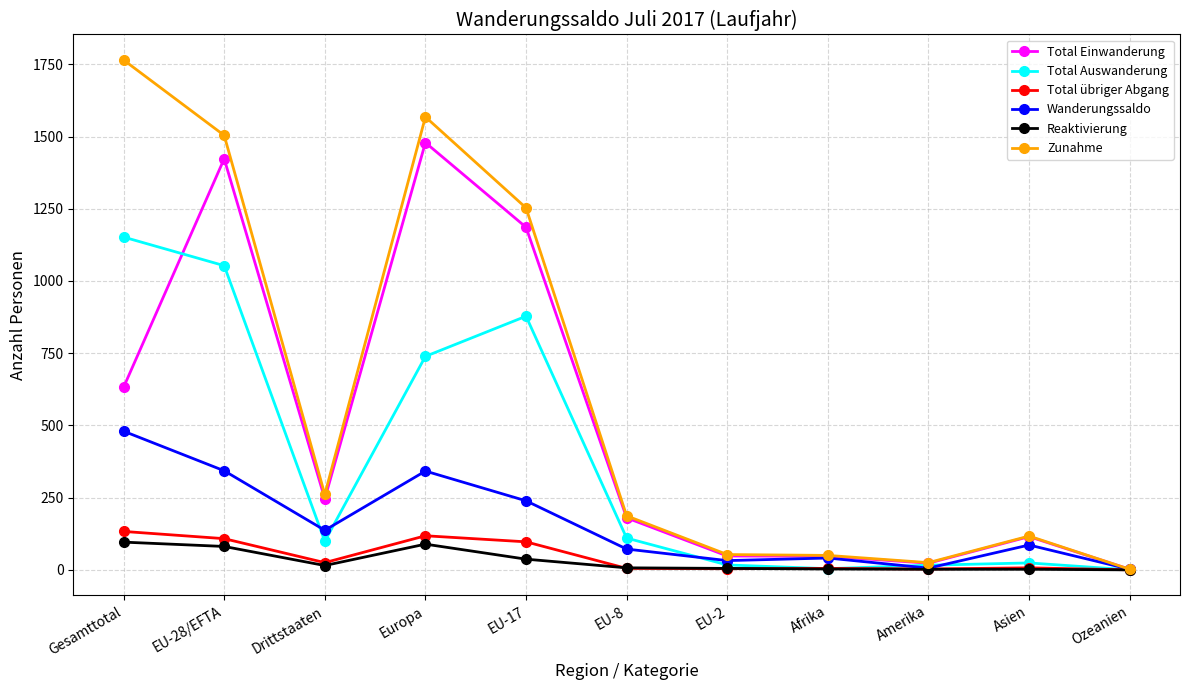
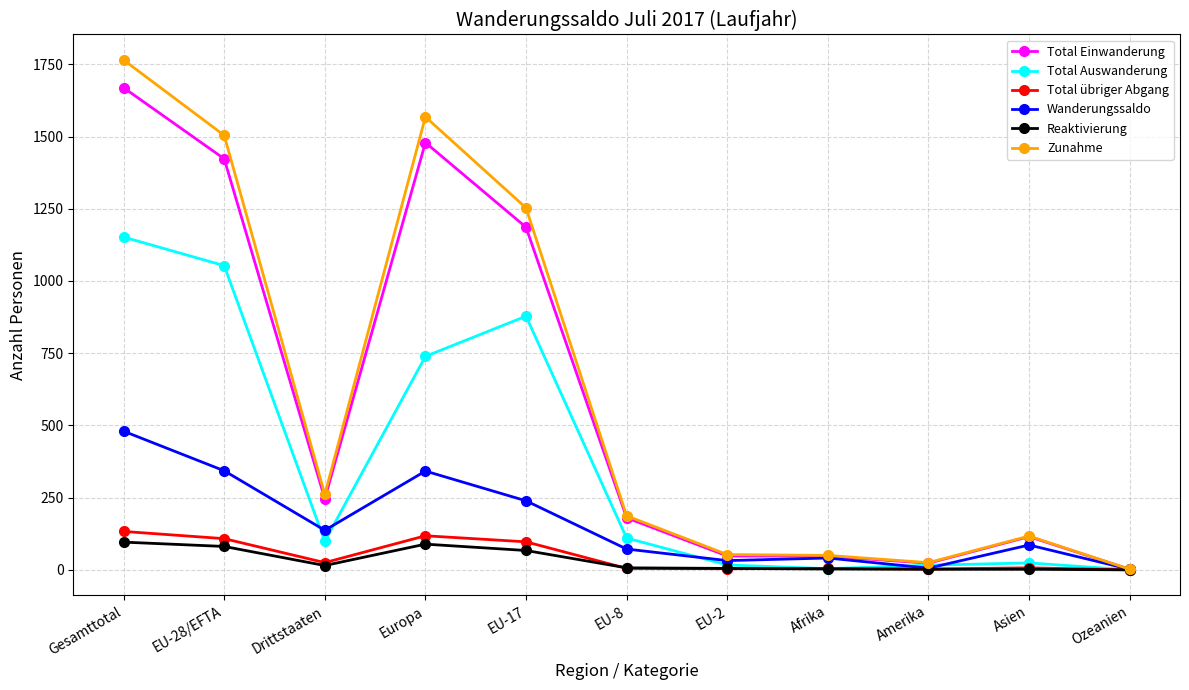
  {
    "Total Einwanderung": {
-     "Gesamttotal": 630,
+     "Gesamttotal": 1670,
      "EU-28/EFTA": 1420,
      "Drittstaaten": 250,
      "Europa": 1480,
      "EU-17": 1190
    },
    "Total Auswanderung": {
      "Gesamttotal": 1150,
      "EU-28/EFTA": 1050,
      "Drittstaaten": 100,
      "Europa": 740,
      "EU-17": 880,
      "EU-8": 110,
      "EU-2": 20,
      "Asien": 20
    },
    "Total übriger Abgang": {
      "Gesamttotal": 130,
      "EU-28/EFTA": 110,
      "Drittstaaten": 30,
      "Europa": 120,
      "EU-17": 100
    },
    "Wanderungssaldo": {
      "Gesamttotal": 480,
      "EU-28/EFTA": 340,
      "Drittstaaten": 140,
      "Europa": 340,
      "EU-17": 240,
      "EU-8": 70,
      "EU-2": 30,
      "Asien": 90
    },
    "Reaktivierung": {
      "Gesamttotal": 100,
      "EU-28/EFTA": 80,
      "Drittstaaten": 20,
      "Europa": 90,
-     "EU-17": 40
+     "EU-17": 70
    },
    "Zunahme": {
      "Gesamttotal": 1770,
      "EU-28/EFTA": 1500,
      "Drittstaaten": 260,
      "Europa": 1570,
      "EU-17": 1250
    }
  }
